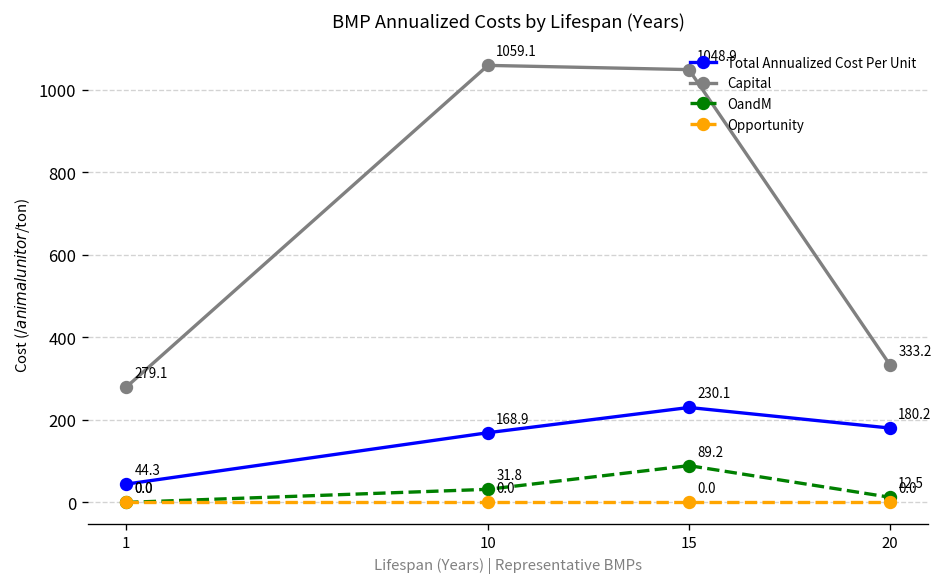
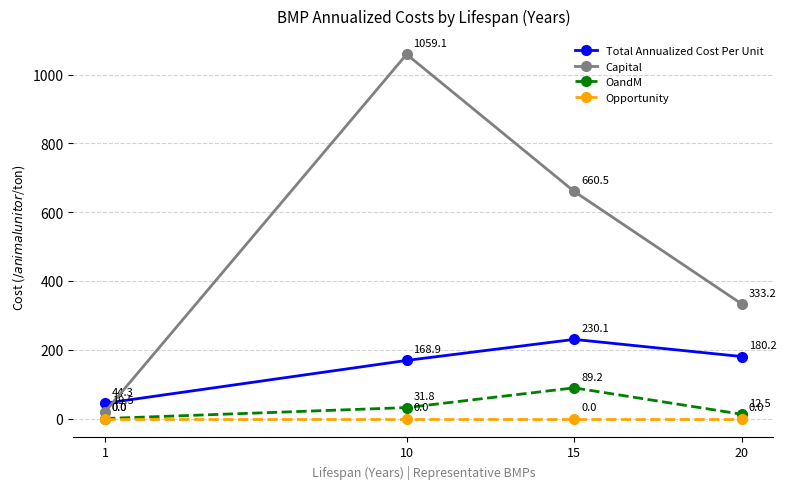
  {
    "Total Annualized Cost Per Unit": {
      "1": 44.3,
      "10": 168.9,
      "15": 230.1,
      "20": 180.2
    },
    "Capital": {
-     "1": 279.1,
+     "1": 19.5,
      "10": 1059.1,
-     "15": 1048.9,
+     "15": 660.5,
      "20": 333.2
    },
    "OandM": {
      "10": 31.8,
      "15": 89.2
    },
    "Opportunity": {
      "10": 0.0,
      "15": 0.0
    }
  }
